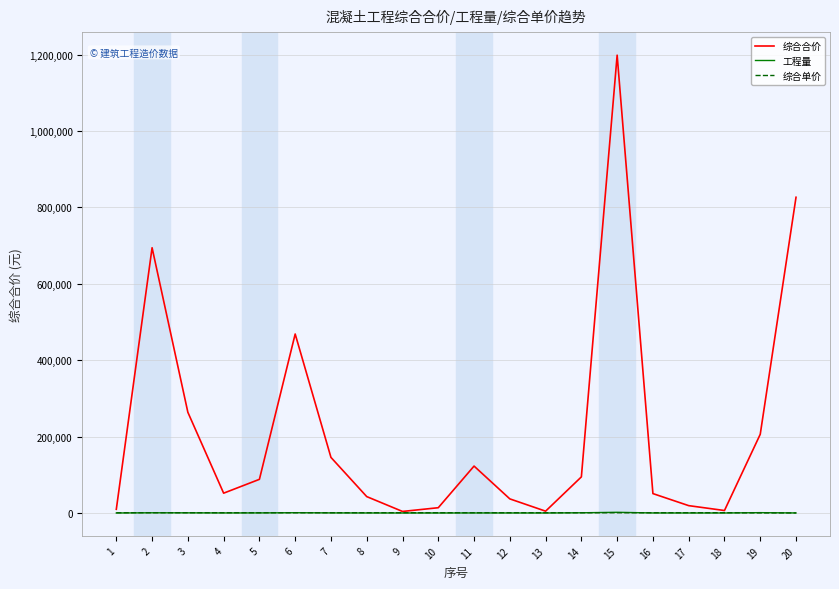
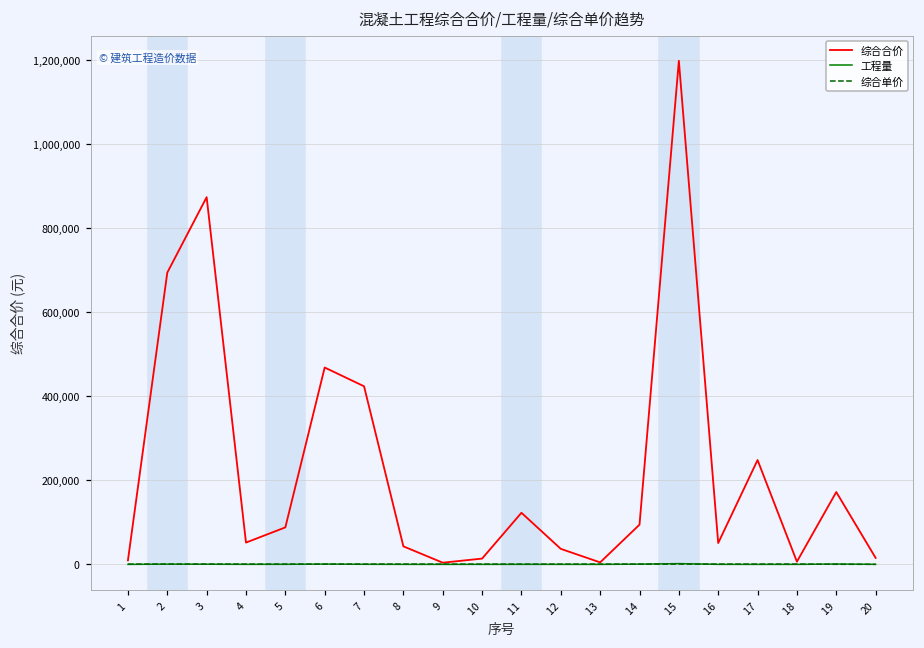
  {
    "综合合价": {
      "1": "10,000",
      "2": "690,000",
-     "3": "260,000",
+     "3": "870,000",
      "4": "50,000",
      "5": "90,000",
      "6": "470,000",
-     "7": "150,000",
+     "7": "420,000",
      "8": "40,000",
      "10": "10,000",
      "11": "120,000",
      "12": "40,000",
      "14": "90,000",
      "15": "1,200,000",
      "16": "50,000",
-     "17": "20,000",
-     "19": "210,000",
-     "20": "830,000"
+     "17": "250,000",
+     "19": "170,000",
+     "20": "20,000"
    }
  }
